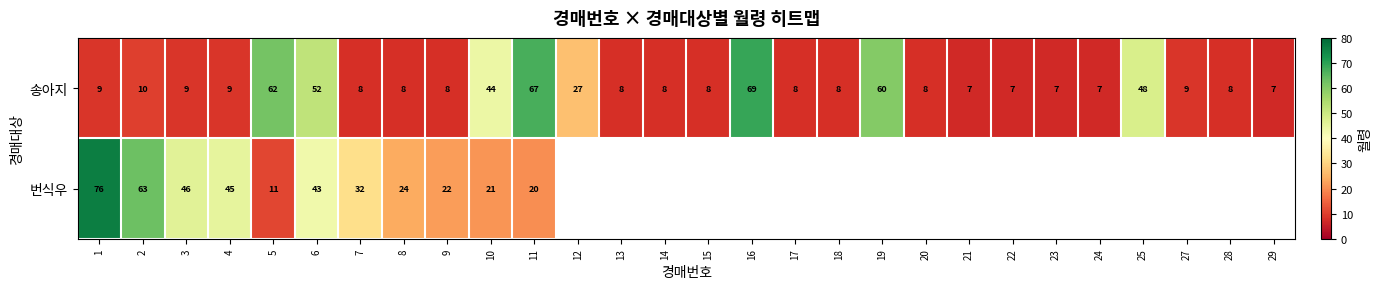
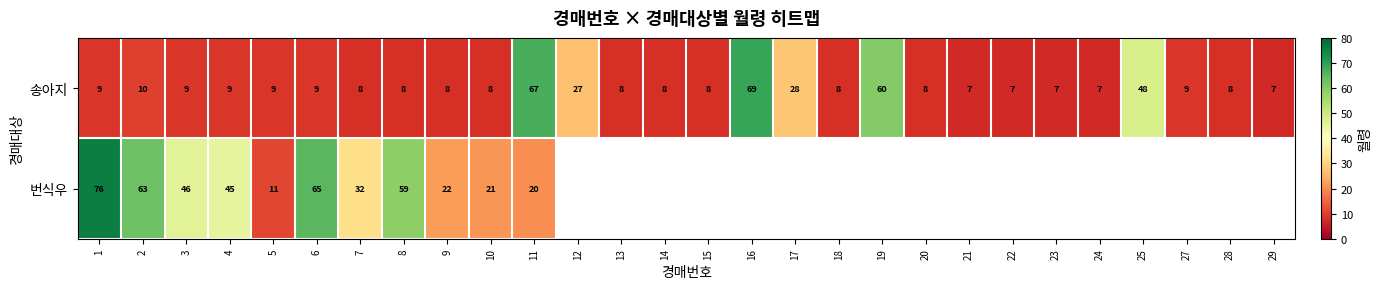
  {
    "송아지": {
      "1": 9,
      "2": 10,
      "3": 9,
      "4": 9,
-     "5": 62,
-     "6": 52,
+     "5": 9,
+     "6": 9,
      "7": 8,
      "8": 8,
      "9": 8,
-     "10": 44,
+     "10": 8,
      "11": 67,
      "12": 27,
      "13": 8,
      "14": 8,
      "15": 8,
      "16": 69,
-     "17": 8,
+     "17": 28,
      "18": 8,
      "19": 60,
      "20": 8,
      "21": 7,
      "22": 7,
      "23": 7,
      "24": 7,
      "25": 48,
      "27": 9,
      "28": 8,
      "29": 7
    },
    "번식우": {
      "1": 76,
      "2": 63,
      "3": 46,
      "4": 45,
      "5": 11,
-     "6": 43,
+     "6": 65,
      "7": 32,
-     "8": 24,
+     "8": 59,
      "9": 22,
      "10": 21,
      "11": 20
    }
  }
